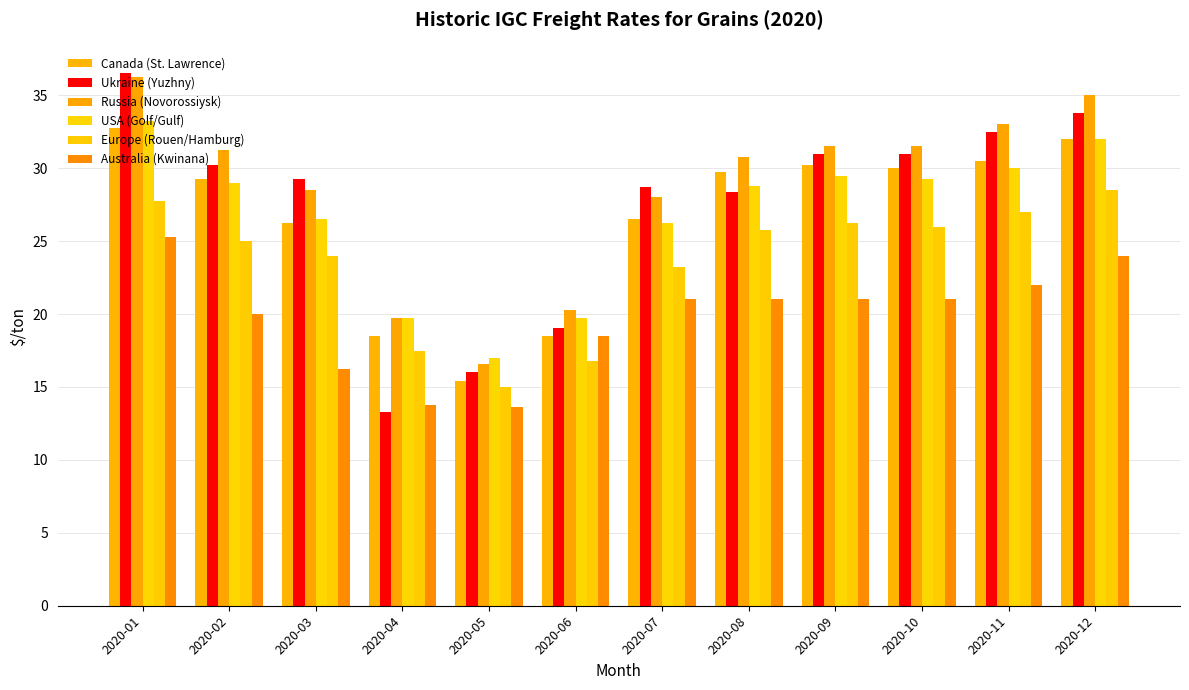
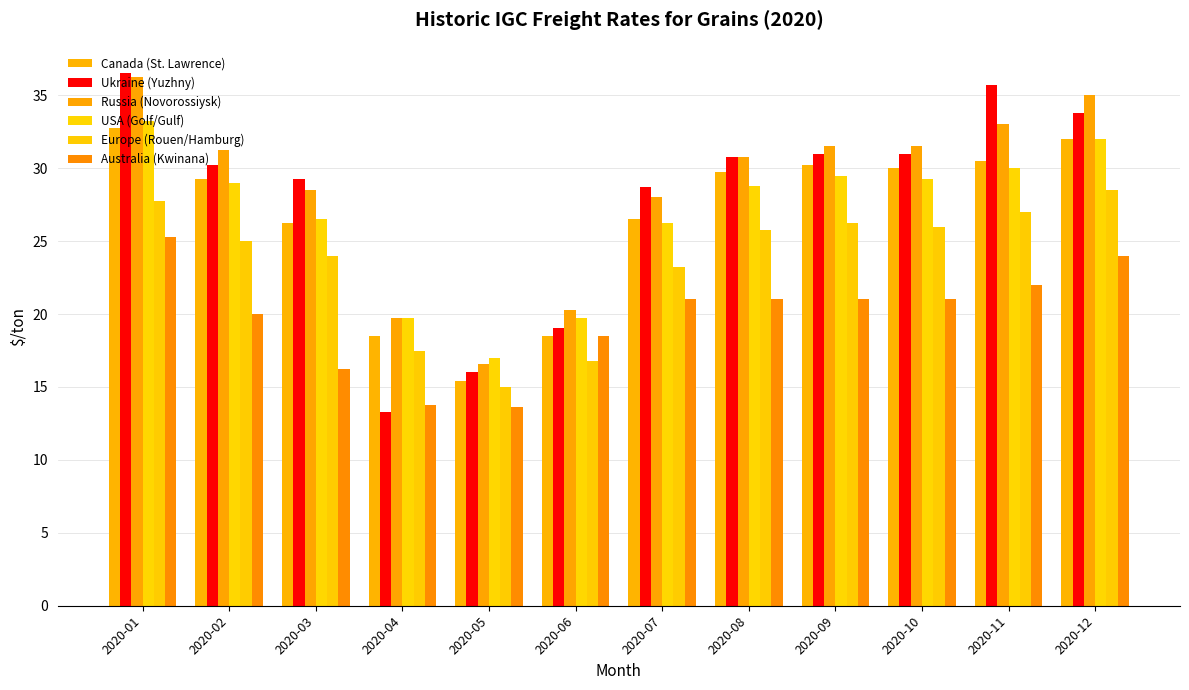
  {
    "Ukraine (Yuzhny)": {
      "2020-01": 36.5,
      "2020-02": 30.3,
      "2020-03": 29.3,
      "2020-04": 13.3,
      "2020-05": 16.0,
      "2020-06": 19.0,
      "2020-07": 28.7,
-     "2020-08": 28.4,
+     "2020-08": 30.8,
      "2020-09": 31.0,
      "2020-10": 31.0,
-     "2020-11": 32.5,
+     "2020-11": 35.7,
      "2020-12": 33.8
    }
  }
